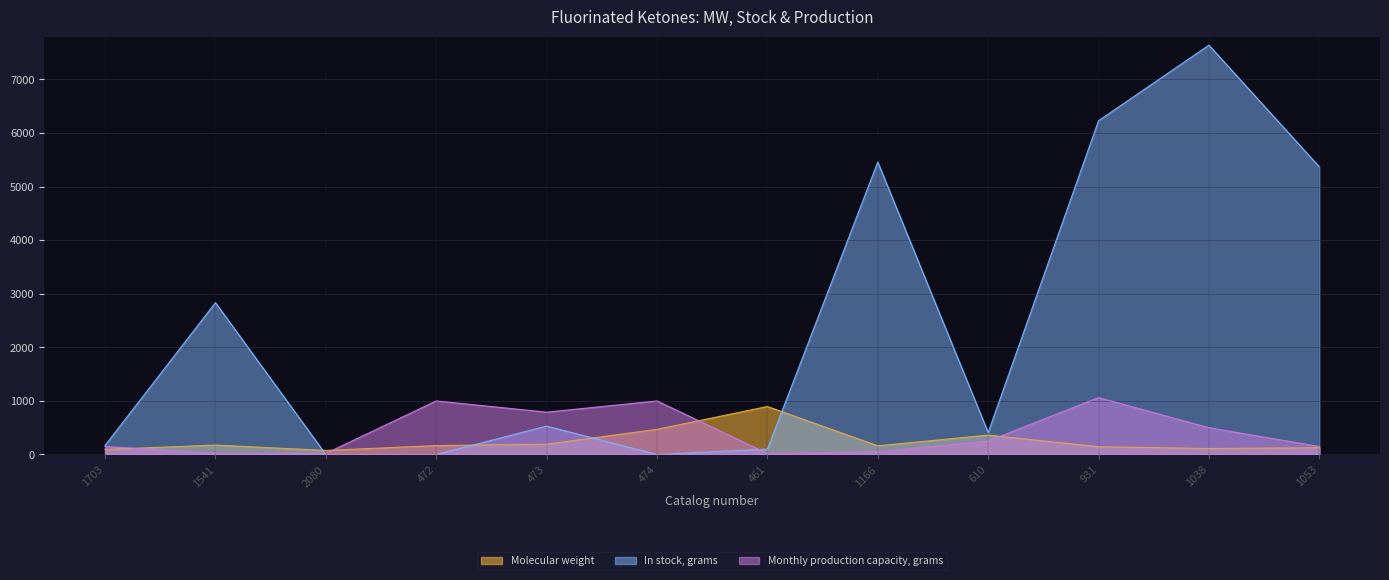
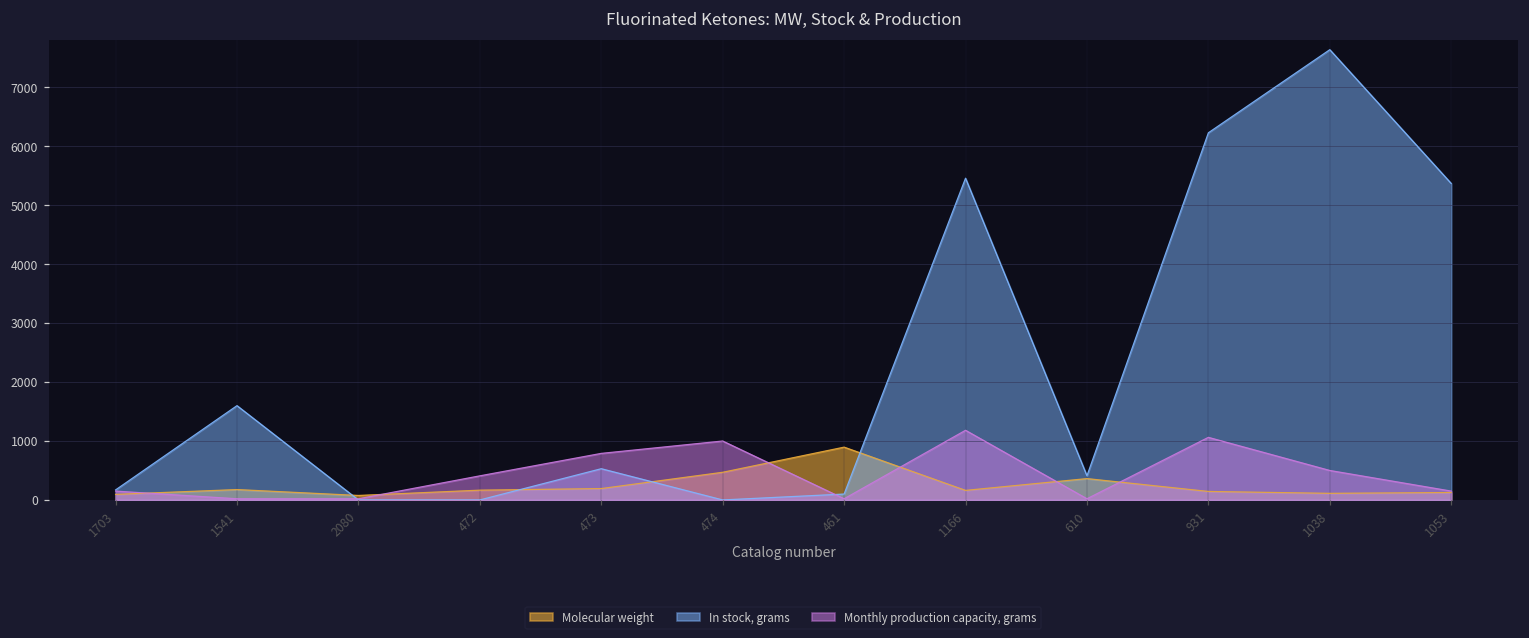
  {
    "Molecular weight": {
      "1703": 100,
      "1541": 200,
      "2080": 100,
      "472": 200,
      "473": 200,
      "474": 500,
      "461": 900,
      "1166": 200,
      "610": 400,
      "931": 100,
      "1038": 100
    },
    "In stock, grams": {
-     "1541": 2800,
+     "1541": 1600,
      "472": 0,
      "473": 500,
      "474": 0,
      "461": 100,
      "1166": 5500,
      "610": 400,
      "931": 6200,
      "1038": 7600,
      "1053": 5400
    },
    "Monthly production capacity, grams": {
      "1541": 0,
-     "472": 1000,
+     "472": 400,
      "473": 800,
      "474": 1000,
      "461": 0,
-     "1166": 100,
-     "610": 300,
+     "1166": 1200,
+     "610": 0,
      "931": 1100,
      "1038": 500
    }
  }
